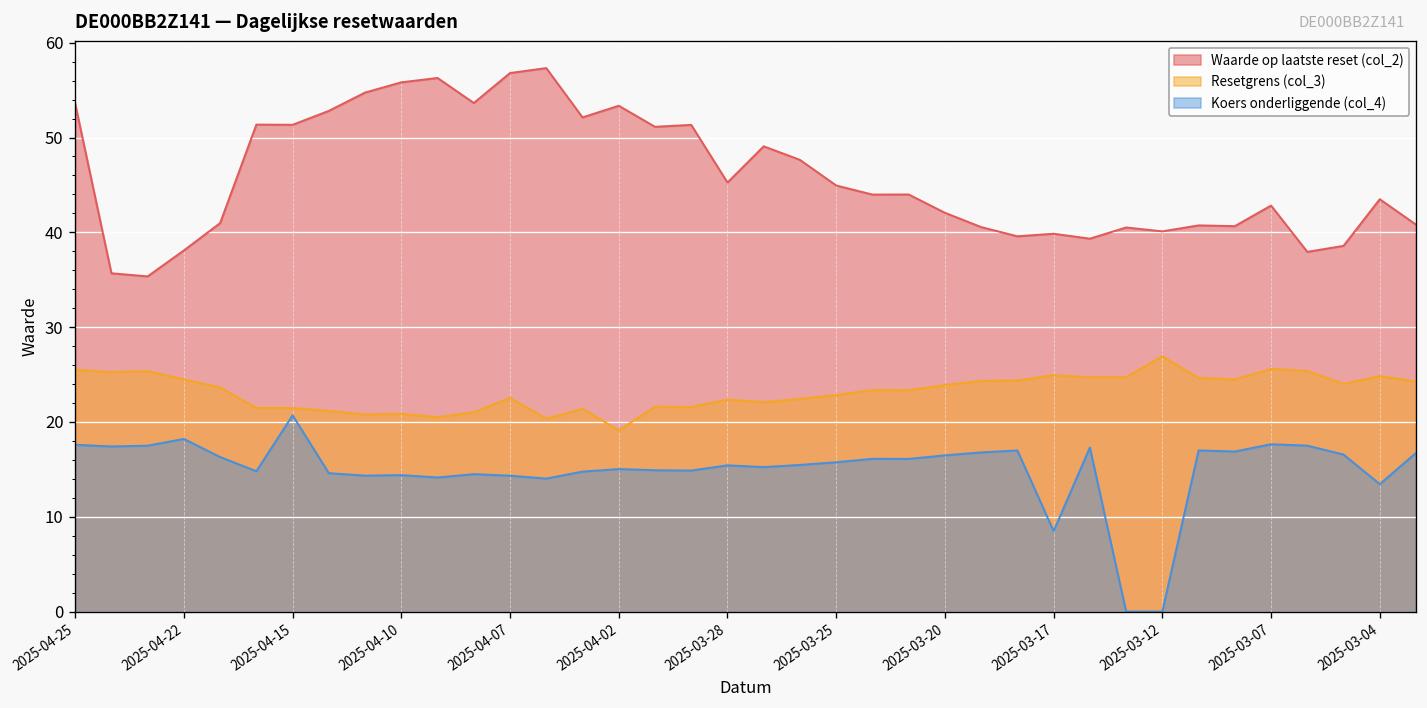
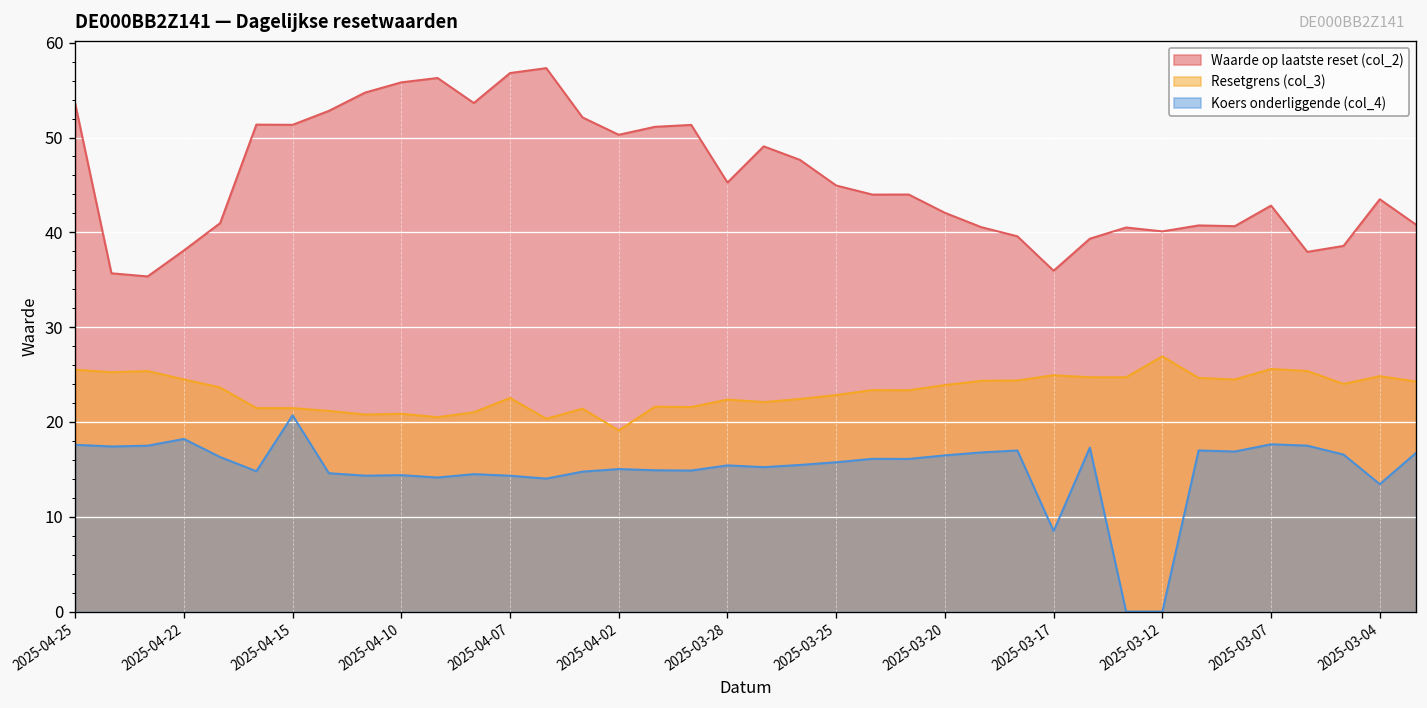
  {
    "Waarde op laatste reset (col_2)": {
      "2025-04-25": 54,
      "2025-04-22": 38,
      "2025-04-15": 51,
      "2025-04-10": 56,
      "2025-04-07": 57,
-     "2025-04-02": 53,
+     "2025-04-02": 50,
      "2025-03-28": 45,
      "2025-03-25": 45,
      "2025-03-20": 42,
-     "2025-03-17": 40,
+     "2025-03-17": 36,
      "2025-03-12": 40,
      "2025-03-07": 43,
      "2025-03-04": 43
    },
    "Resetgrens (col_3)": {
      "2025-04-25": 26,
      "2025-04-22": 24,
      "2025-04-15": 21,
      "2025-04-10": 21,
      "2025-04-07": 23,
      "2025-04-02": 19,
      "2025-03-28": 22,
      "2025-03-25": 23,
      "2025-03-20": 24,
      "2025-03-17": 25,
      "2025-03-12": 27,
      "2025-03-07": 26,
      "2025-03-04": 25
    },
    "Koers onderliggende (col_4)": {
      "2025-04-25": 18,
      "2025-04-22": 18,
      "2025-04-15": 21,
      "2025-04-10": 14,
      "2025-04-07": 14,
      "2025-04-02": 15,
      "2025-03-28": 15,
      "2025-03-25": 16,
      "2025-03-20": 16,
      "2025-03-17": 8,
      "2025-03-12": 0,
      "2025-03-07": 18,
      "2025-03-04": 13
    }
  }
